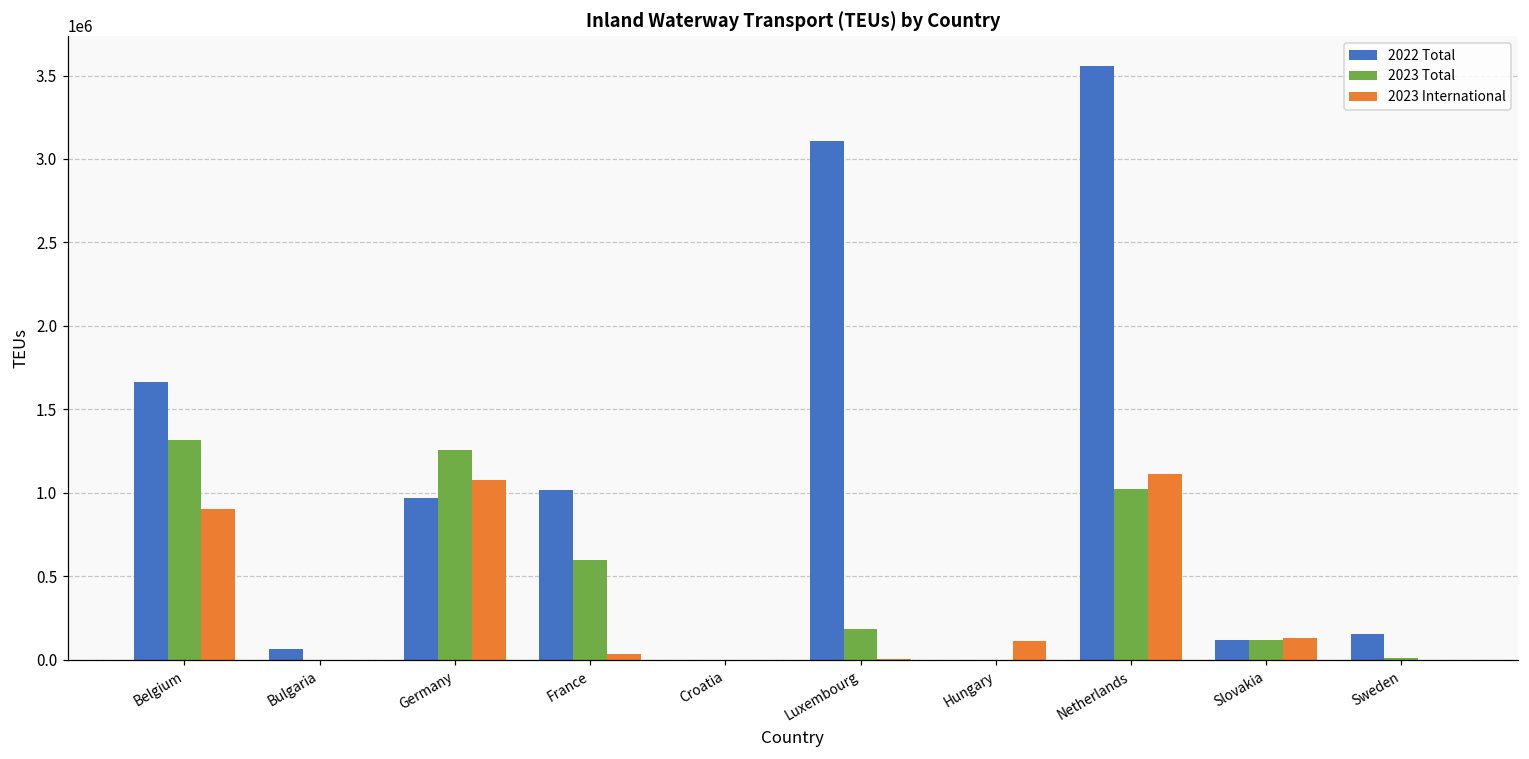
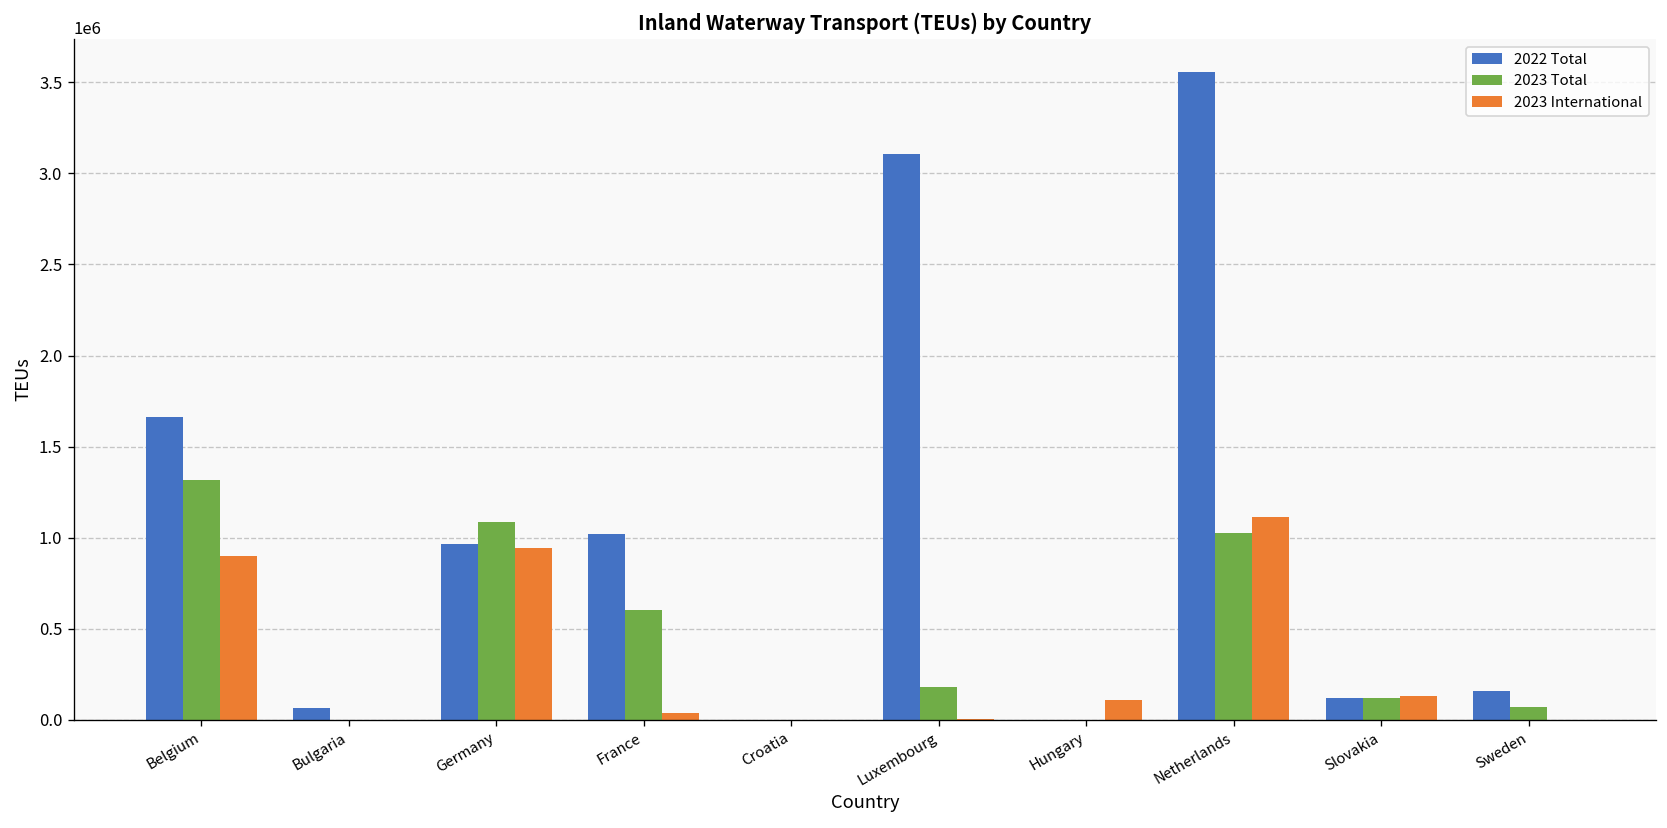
  {
    "2022 Total": {
      "Belgium": 1660000,
      "Bulgaria": 70000,
      "Germany": 970000,
      "France": 1020000,
      "Luxembourg": 3110000,
      "Netherlands": 3560000,
      "Slovakia": 120000,
      "Sweden": 160000
    },
    "2023 Total": {
      "Belgium": 1320000,
      "Bulgaria": 0,
-     "Germany": 1260000,
+     "Germany": 1090000,
      "France": 600000,
      "Croatia": 0,
      "Luxembourg": 180000,
      "Netherlands": 1020000,
      "Slovakia": 120000,
-     "Sweden": 10000
+     "Sweden": 70000
    },
    "2023 International": {
      "Belgium": 900000,
      "Bulgaria": 0,
-     "Germany": 1080000,
+     "Germany": 940000,
      "France": 40000,
      "Croatia": 0,
      "Hungary": 110000,
      "Netherlands": 1110000,
      "Slovakia": 130000,
      "Sweden": 0
    }
  }
